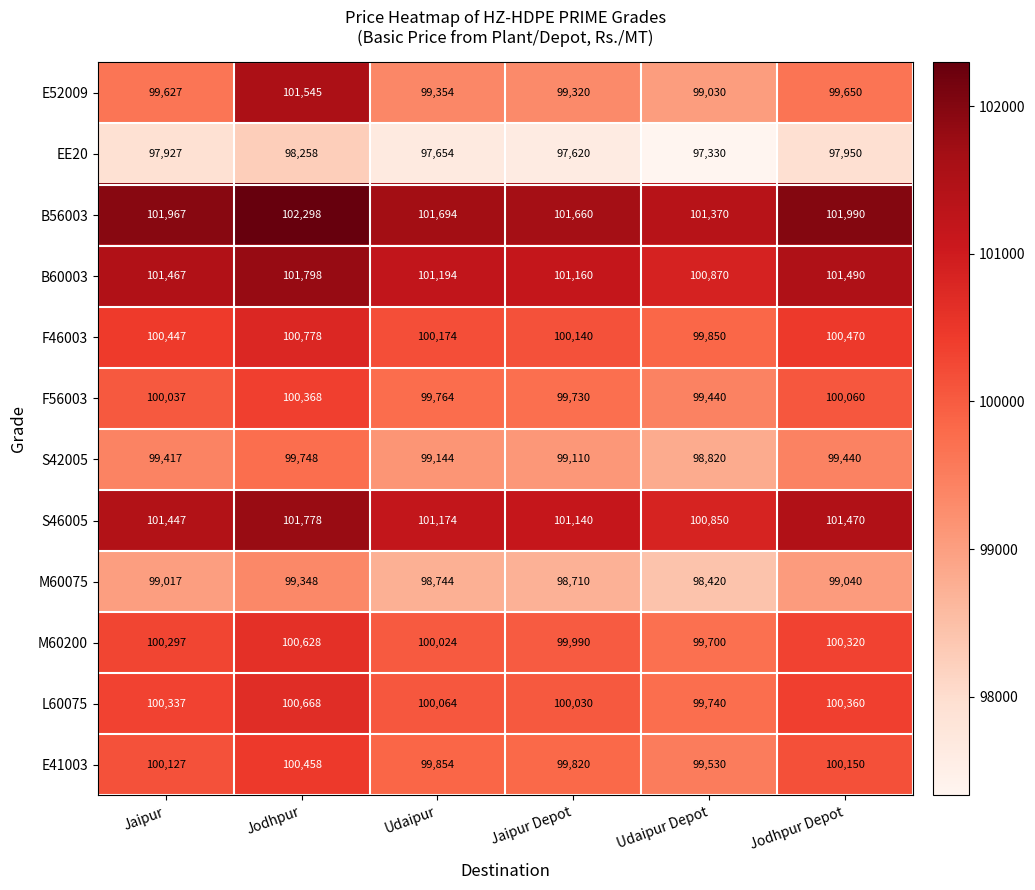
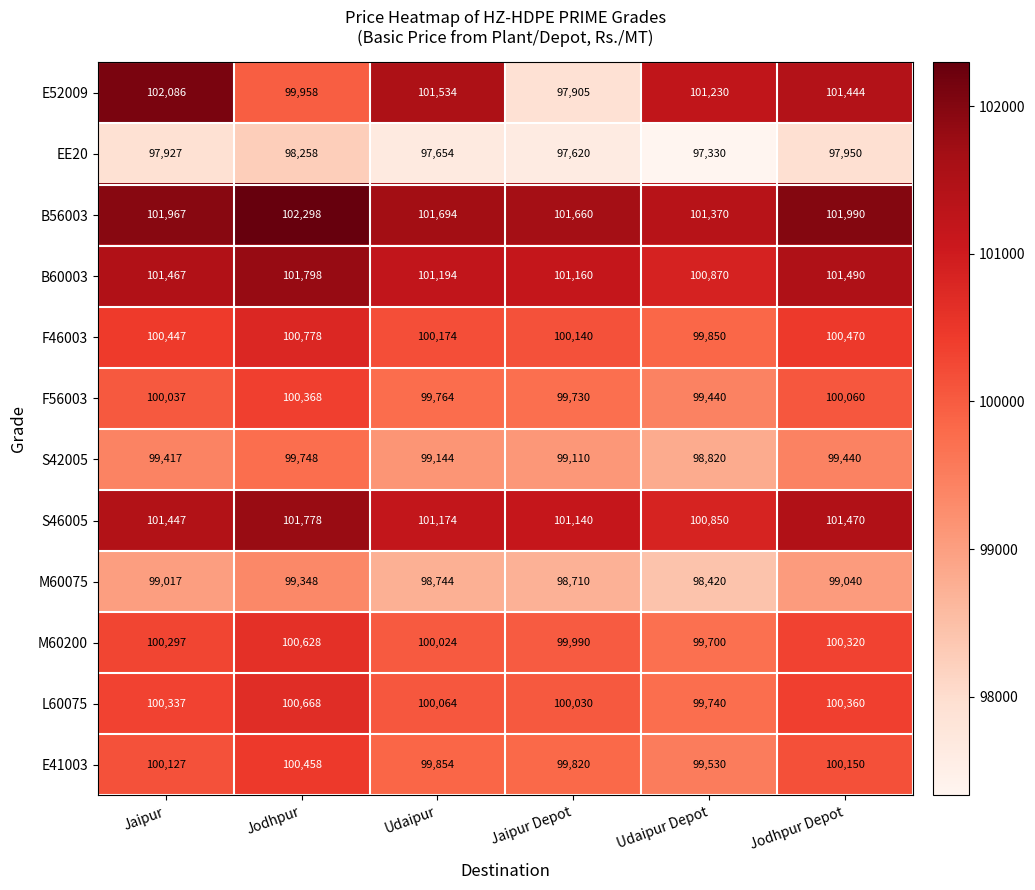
  {
    "E52009": {
-     "Jaipur": "99,627",
-     "Jodhpur": "101,545",
-     "Udaipur": "99,354",
-     "Jaipur Depot": "99,320",
-     "Udaipur Depot": "99,030",
-     "Jodhpur Depot": "99,650"
+     "Jaipur": "102,086",
+     "Jodhpur": "99,958",
+     "Udaipur": "101,534",
+     "Jaipur Depot": "97,905",
+     "Udaipur Depot": "101,230",
+     "Jodhpur Depot": "101,444"
    },
    "EE20": {
      "Jaipur": "97,927",
      "Jodhpur": "98,258",
      "Udaipur": "97,654",
      "Jaipur Depot": "97,620",
      "Udaipur Depot": "97,330",
      "Jodhpur Depot": "97,950"
    },
    "B56003": {
      "Jaipur": "101,967",
      "Jodhpur": "102,298",
      "Udaipur": "101,694",
      "Jaipur Depot": "101,660",
      "Udaipur Depot": "101,370",
      "Jodhpur Depot": "101,990"
    },
    "B60003": {
      "Jaipur": "101,467",
      "Jodhpur": "101,798",
      "Udaipur": "101,194",
      "Jaipur Depot": "101,160",
      "Udaipur Depot": "100,870",
      "Jodhpur Depot": "101,490"
    },
    "F46003": {
      "Jaipur": "100,447",
      "Jodhpur": "100,778",
      "Udaipur": "100,174",
      "Jaipur Depot": "100,140",
      "Udaipur Depot": "99,850",
      "Jodhpur Depot": "100,470"
    },
    "F56003": {
      "Jaipur": "100,037",
      "Jodhpur": "100,368",
      "Udaipur": "99,764",
      "Jaipur Depot": "99,730",
      "Udaipur Depot": "99,440",
      "Jodhpur Depot": "100,060"
    },
    "S42005": {
      "Jaipur": "99,417",
      "Jodhpur": "99,748",
      "Udaipur": "99,144",
      "Jaipur Depot": "99,110",
      "Udaipur Depot": "98,820",
      "Jodhpur Depot": "99,440"
    },
    "S46005": {
      "Jaipur": "101,447",
      "Jodhpur": "101,778",
      "Udaipur": "101,174",
      "Jaipur Depot": "101,140",
      "Udaipur Depot": "100,850",
      "Jodhpur Depot": "101,470"
    },
    "M60075": {
      "Jaipur": "99,017",
      "Jodhpur": "99,348",
      "Udaipur": "98,744",
      "Jaipur Depot": "98,710",
      "Udaipur Depot": "98,420",
      "Jodhpur Depot": "99,040"
    },
    "M60200": {
      "Jaipur": "100,297",
      "Jodhpur": "100,628",
      "Udaipur": "100,024",
      "Jaipur Depot": "99,990",
      "Udaipur Depot": "99,700",
      "Jodhpur Depot": "100,320"
    },
    "L60075": {
      "Jaipur": "100,337",
      "Jodhpur": "100,668",
      "Udaipur": "100,064",
      "Jaipur Depot": "100,030",
      "Udaipur Depot": "99,740",
      "Jodhpur Depot": "100,360"
    },
    "E41003": {
      "Jaipur": "100,127",
      "Jodhpur": "100,458",
      "Udaipur": "99,854",
      "Jaipur Depot": "99,820",
      "Udaipur Depot": "99,530",
      "Jodhpur Depot": "100,150"
    }
  }
